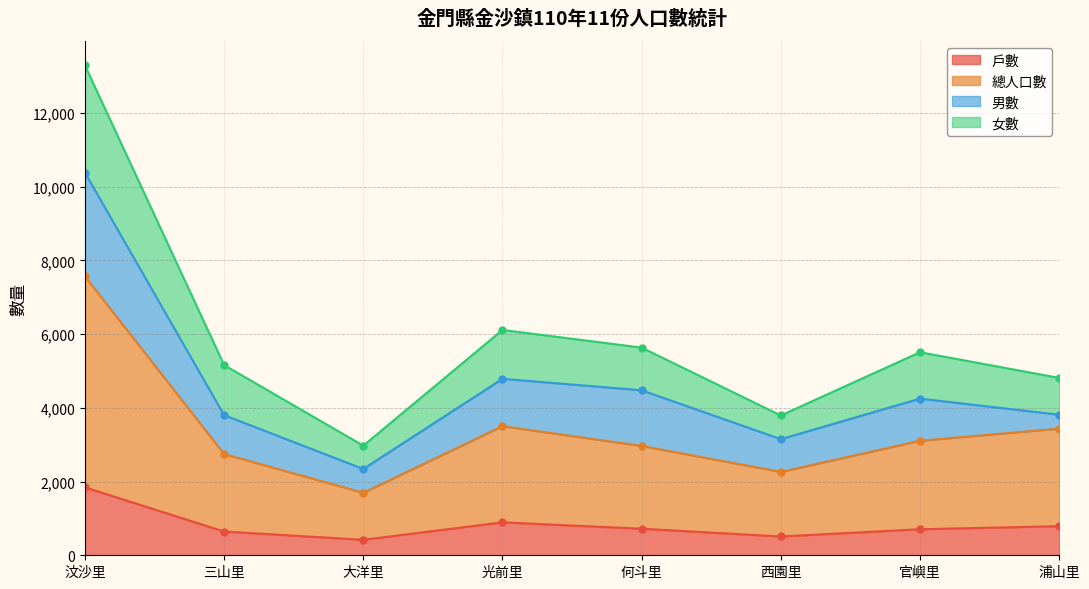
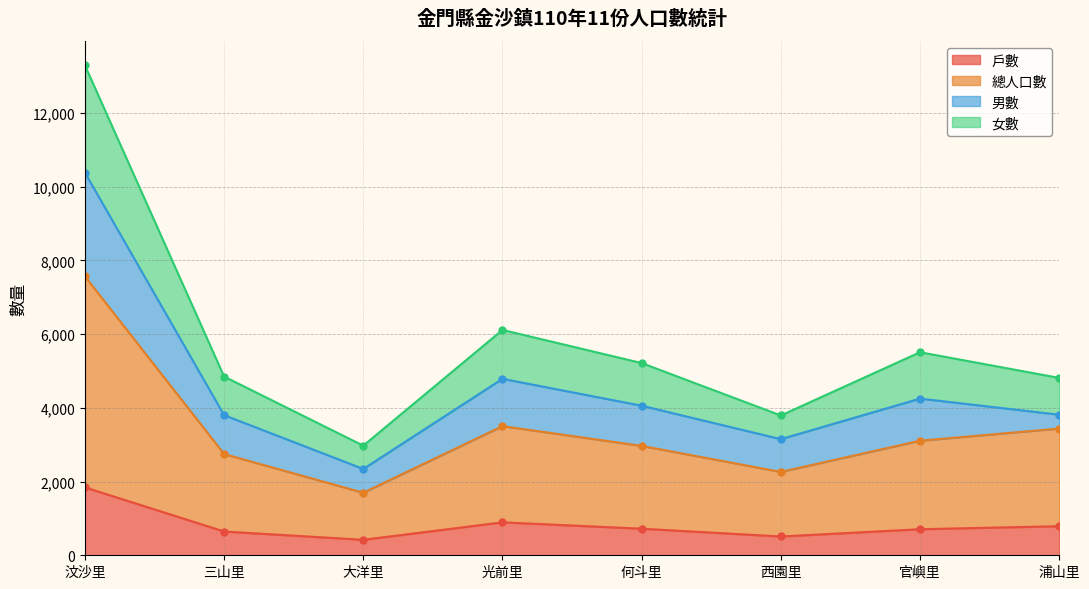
  {
    "男數": {
      "汶沙里": "2,800",
      "三山里": "1,100",
      "大洋里": "600",
      "光前里": "1,300",
-     "何斗里": "1,500",
+     "何斗里": "1,100",
      "西園里": "900",
      "官嶼里": "1,100",
      "浦山里": "400"
    },
    "女數": {
      "汶沙里": "2,900",
-     "三山里": "1,400",
+     "三山里": "1,000",
      "大洋里": "600",
      "光前里": "1,300",
      "何斗里": "1,200",
      "西園里": "600",
      "官嶼里": "1,300",
      "浦山里": "1,000"
    }
  }
